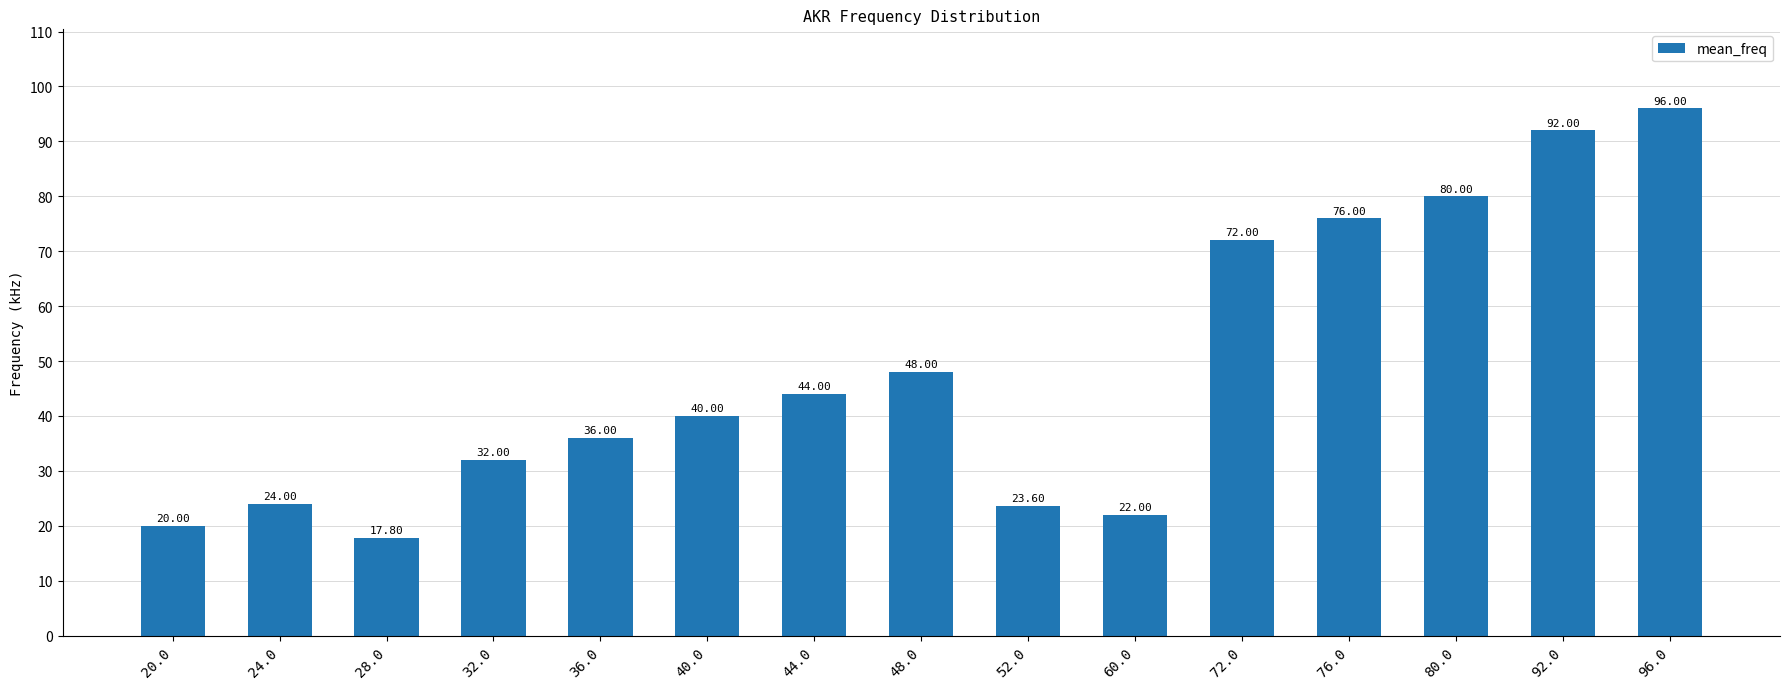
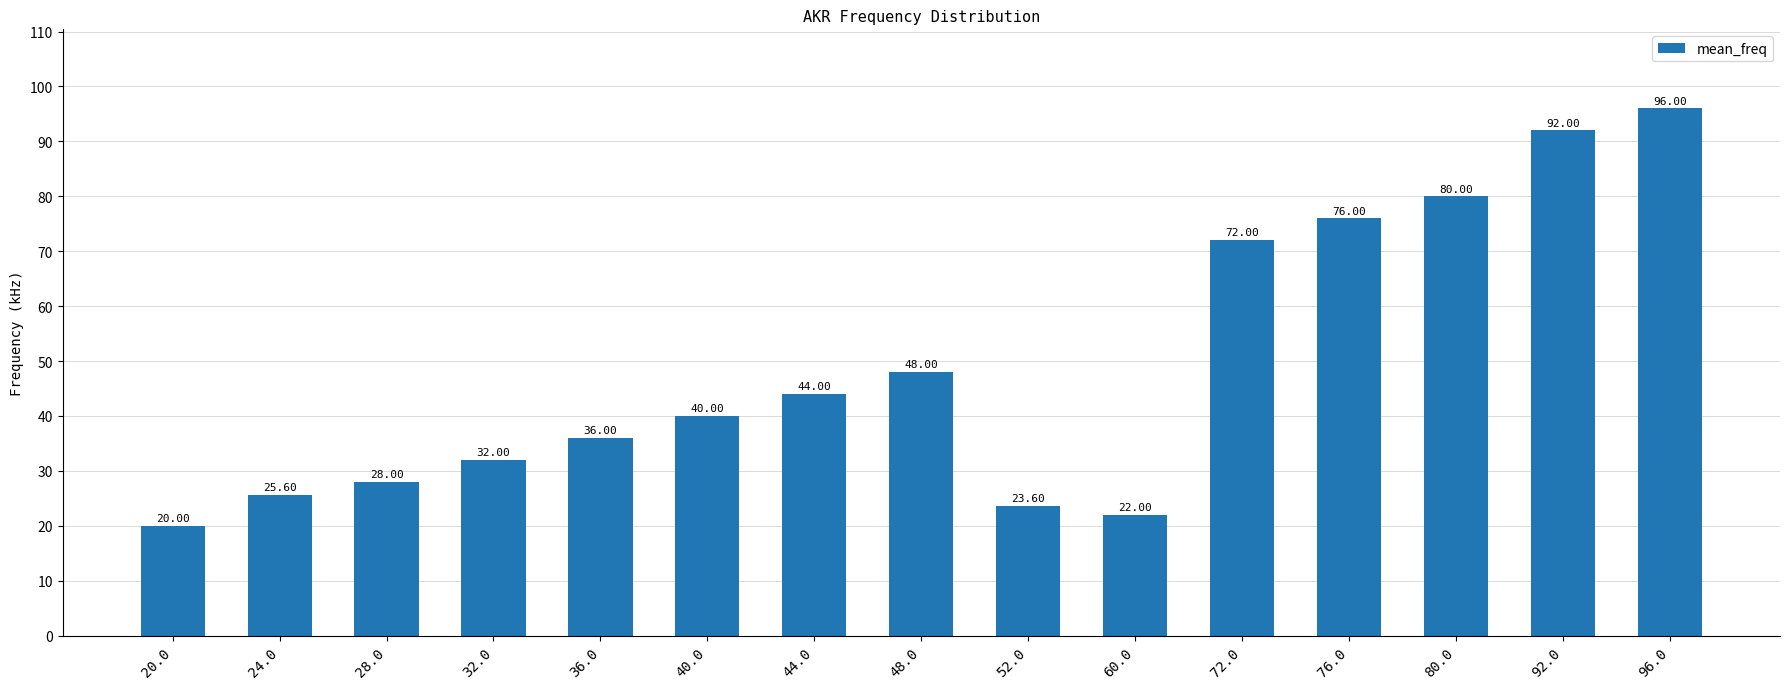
  {
    "20.0": 20.00,
-   "24.0": 24.00,
-   "28.0": 17.80,
+   "24.0": 25.60,
+   "28.0": 28.00,
    "32.0": 32.00,
    "36.0": 36.00,
    "40.0": 40.00,
    "44.0": 44.00,
    "48.0": 48.00,
    "52.0": 23.60,
    "60.0": 22.00,
    "72.0": 72.00,
    "76.0": 76.00,
    "80.0": 80.00,
    "92.0": 92.00,
    "96.0": 96.00
  }
